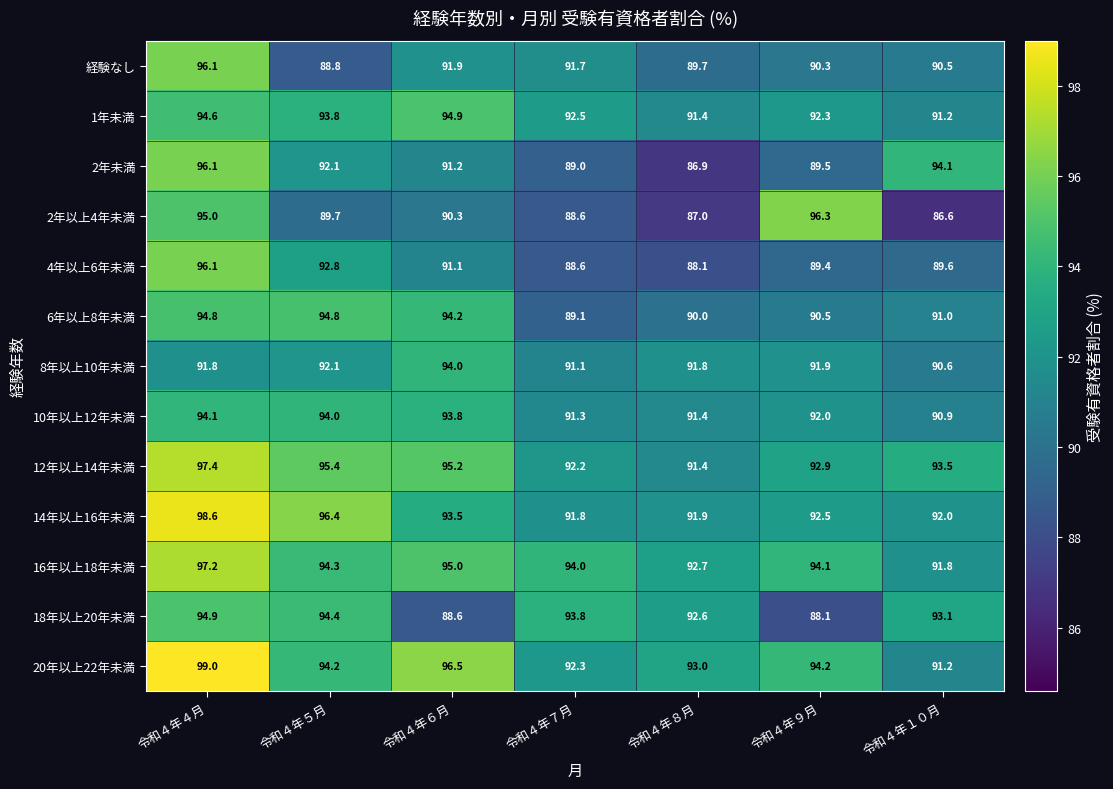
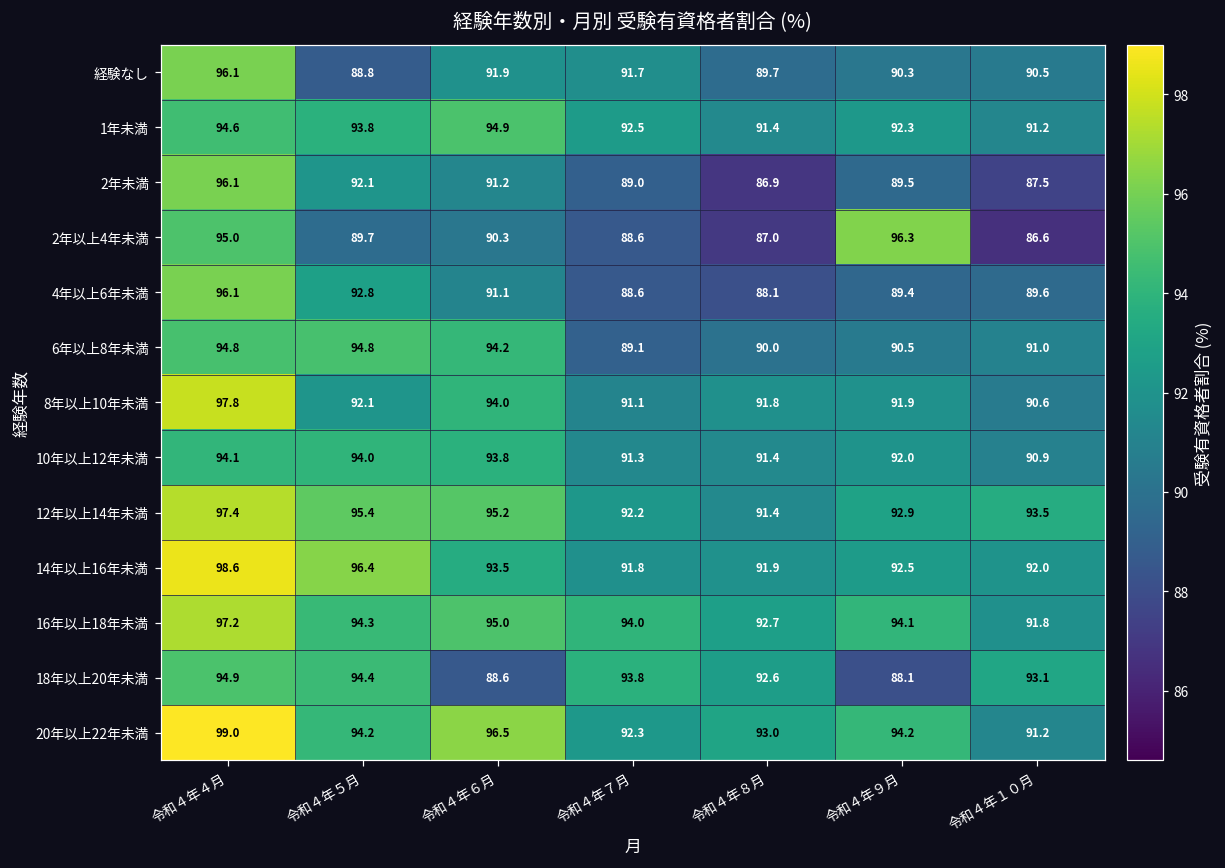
  {
    "経験なし": {
      "令和４年４月": 96.1,
      "令和４年５月": 88.8,
      "令和４年６月": 91.9,
      "令和４年７月": 91.7,
      "令和４年８月": 89.7,
      "令和４年９月": 90.3,
      "令和４年１０月": 90.5
    },
    "1年未満": {
      "令和４年４月": 94.6,
      "令和４年５月": 93.8,
      "令和４年６月": 94.9,
      "令和４年７月": 92.5,
      "令和４年８月": 91.4,
      "令和４年９月": 92.3,
      "令和４年１０月": 91.2
    },
    "2年未満": {
      "令和４年４月": 96.1,
      "令和４年５月": 92.1,
      "令和４年６月": 91.2,
      "令和４年７月": 89.0,
      "令和４年８月": 86.9,
      "令和４年９月": 89.5,
-     "令和４年１０月": 94.1
+     "令和４年１０月": 87.5
    },
    "2年以上4年未満": {
      "令和４年４月": 95.0,
      "令和４年５月": 89.7,
      "令和４年６月": 90.3,
      "令和４年７月": 88.6,
      "令和４年８月": 87.0,
      "令和４年９月": 96.3,
      "令和４年１０月": 86.6
    },
    "4年以上6年未満": {
      "令和４年４月": 96.1,
      "令和４年５月": 92.8,
      "令和４年６月": 91.1,
      "令和４年７月": 88.6,
      "令和４年８月": 88.1,
      "令和４年９月": 89.4,
      "令和４年１０月": 89.6
    },
    "6年以上8年未満": {
      "令和４年４月": 94.8,
      "令和４年５月": 94.8,
      "令和４年６月": 94.2,
      "令和４年７月": 89.1,
      "令和４年８月": 90.0,
      "令和４年９月": 90.5,
      "令和４年１０月": 91.0
    },
    "8年以上10年未満": {
-     "令和４年４月": 91.8,
+     "令和４年４月": 97.8,
      "令和４年５月": 92.1,
      "令和４年６月": 94.0,
      "令和４年７月": 91.1,
      "令和４年８月": 91.8,
      "令和４年９月": 91.9,
      "令和４年１０月": 90.6
    },
    "10年以上12年未満": {
      "令和４年４月": 94.1,
      "令和４年５月": 94.0,
      "令和４年６月": 93.8,
      "令和４年７月": 91.3,
      "令和４年８月": 91.4,
      "令和４年９月": 92.0,
      "令和４年１０月": 90.9
    },
    "12年以上14年未満": {
      "令和４年４月": 97.4,
      "令和４年５月": 95.4,
      "令和４年６月": 95.2,
      "令和４年７月": 92.2,
      "令和４年８月": 91.4,
      "令和４年９月": 92.9,
      "令和４年１０月": 93.5
    },
    "14年以上16年未満": {
      "令和４年４月": 98.6,
      "令和４年５月": 96.4,
      "令和４年６月": 93.5,
      "令和４年７月": 91.8,
      "令和４年８月": 91.9,
      "令和４年９月": 92.5,
      "令和４年１０月": 92.0
    },
    "16年以上18年未満": {
      "令和４年４月": 97.2,
      "令和４年５月": 94.3,
      "令和４年６月": 95.0,
      "令和４年７月": 94.0,
      "令和４年８月": 92.7,
      "令和４年９月": 94.1,
      "令和４年１０月": 91.8
    },
    "18年以上20年未満": {
      "令和４年４月": 94.9,
      "令和４年５月": 94.4,
      "令和４年６月": 88.6,
      "令和４年７月": 93.8,
      "令和４年８月": 92.6,
      "令和４年９月": 88.1,
      "令和４年１０月": 93.1
    },
    "20年以上22年未満": {
      "令和４年４月": 99.0,
      "令和４年５月": 94.2,
      "令和４年６月": 96.5,
      "令和４年７月": 92.3,
      "令和４年８月": 93.0,
      "令和４年９月": 94.2,
      "令和４年１０月": 91.2
    }
  }
